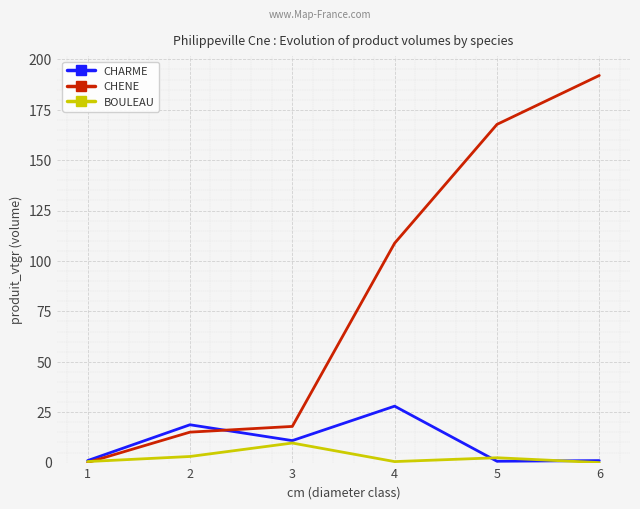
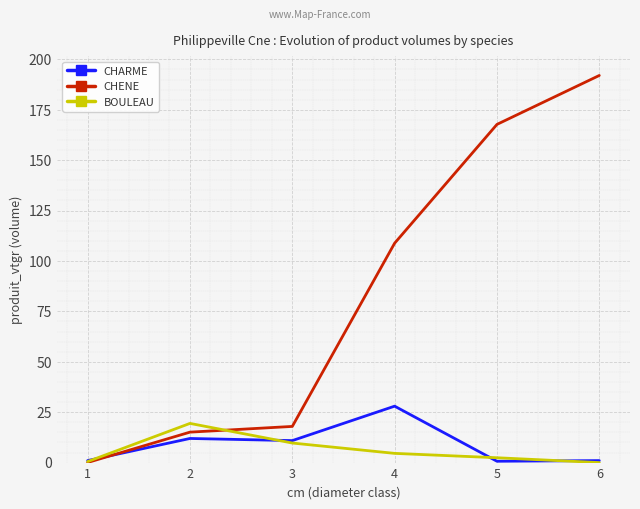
  {
    "CHARME": {
-     "2": 19,
+     "2": 12,
      "4": 28,
      "5": 1
    },
    "CHENE": {
      "2": 15,
      "3": 18,
      "4": 109,
      "5": 168,
      "6": 192
    },
    "BOULEAU": {
-     "2": 3,
-     "4": 0,
+     "2": 19,
+     "4": 5,
      "5": 2
    }
  }
